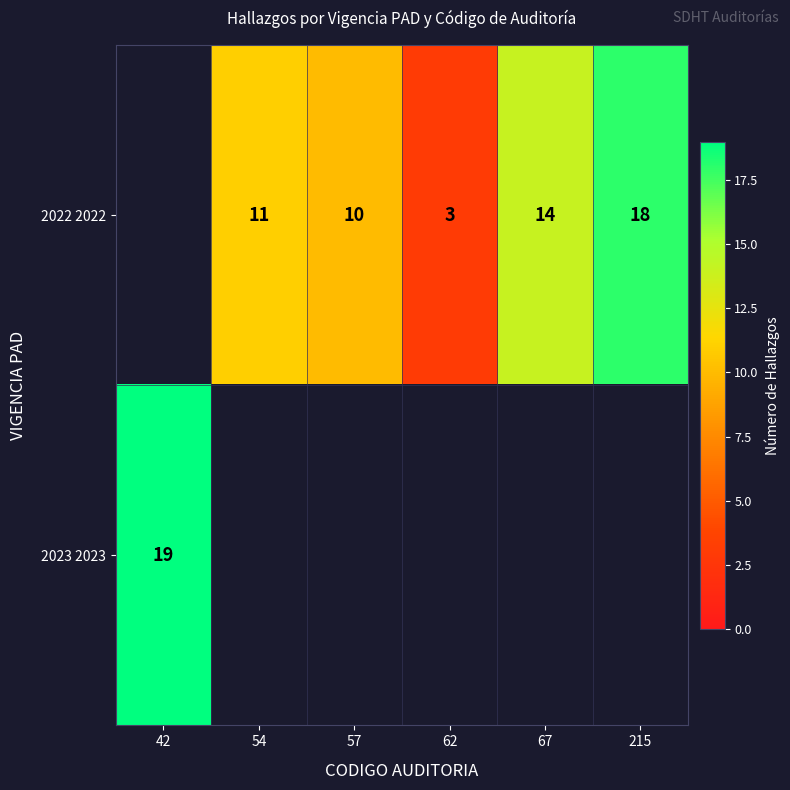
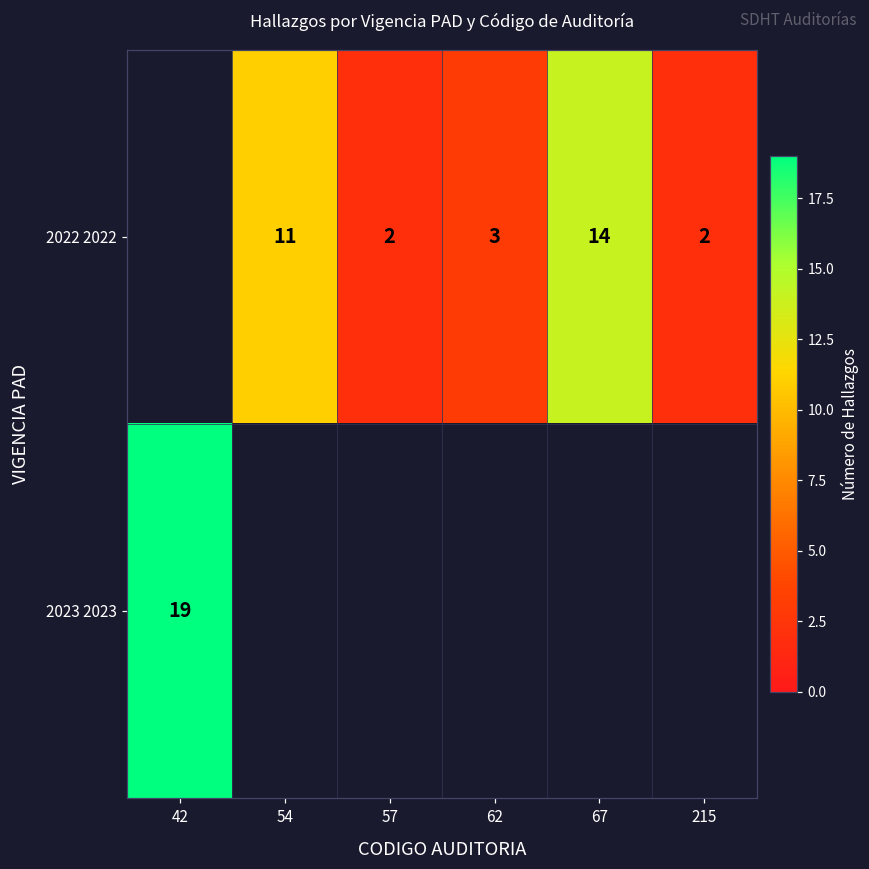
  {
    "2022 2022": {
      "54": 11,
-     "57": 10,
+     "57": 2,
      "62": 3,
      "67": 14,
-     "215": 18
+     "215": 2
    },
    "2023 2023": {
      "42": 19
    }
  }
